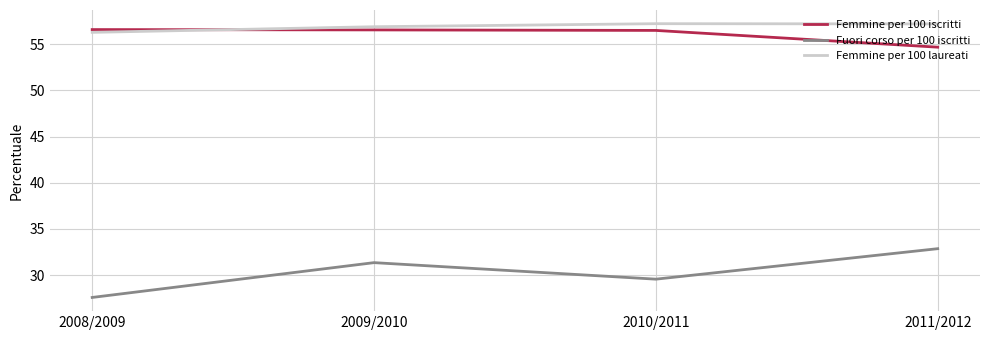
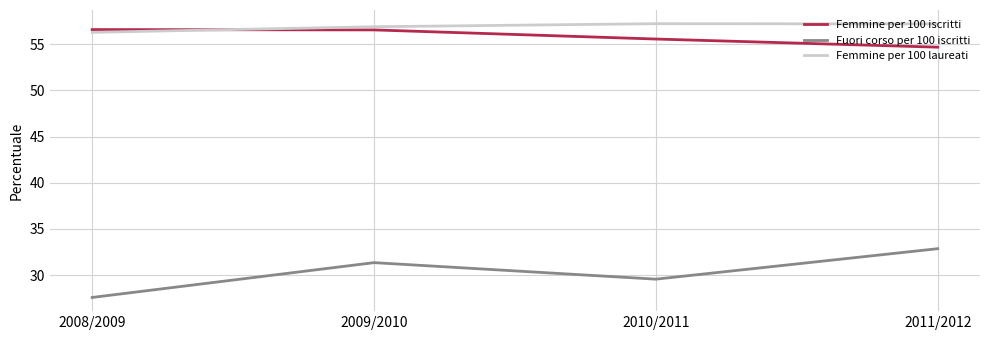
  {
    "Femmine per 100 iscritti": {
      "2008/2009": 57,
      "2009/2010": 57,
-     "2010/2011": 56.5,
+     "2010/2011": 55.6,
      "2011/2012": 55
    },
    "Fuori corso per 100 iscritti": {
      "2008/2009": 28,
      "2009/2010": 31,
      "2010/2011": 30,
      "2011/2012": 33
    },
    "Femmine per 100 laureati": {
      "2008/2009": 56,
      "2009/2010": 57,
      "2010/2011": 57,
      "2011/2012": 57
    }
  }
